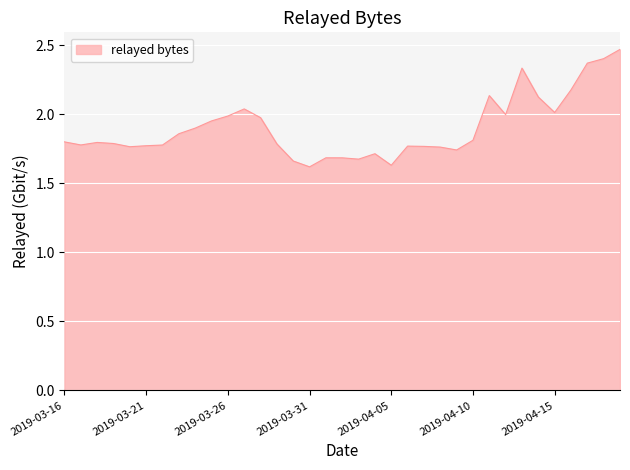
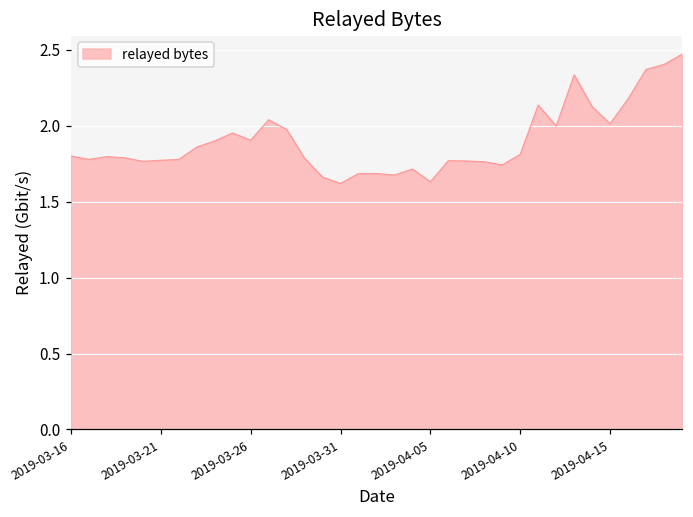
  {
    "2019-03-16": 1.80,
    "2019-03-21": 1.77,
-   "2019-03-26": 1.99,
+   "2019-03-26": 1.90,
    "2019-03-31": 1.62,
    "2019-04-05": 1.63,
    "2019-04-10": 1.81,
    "2019-04-15": 2.01
  }
